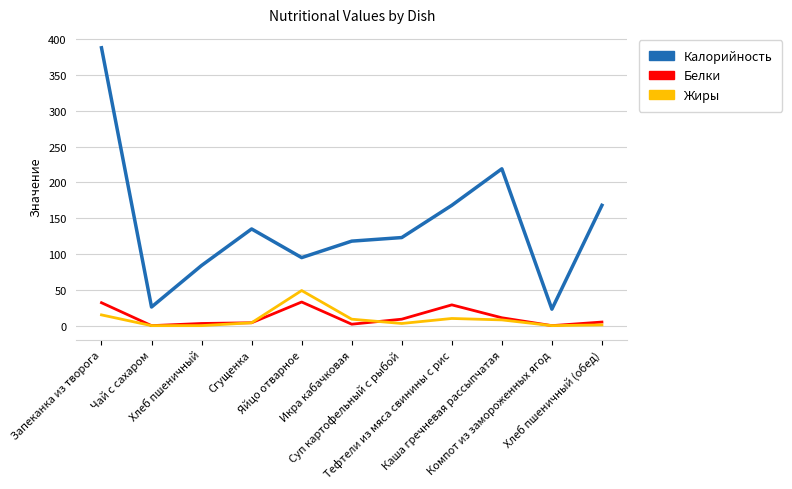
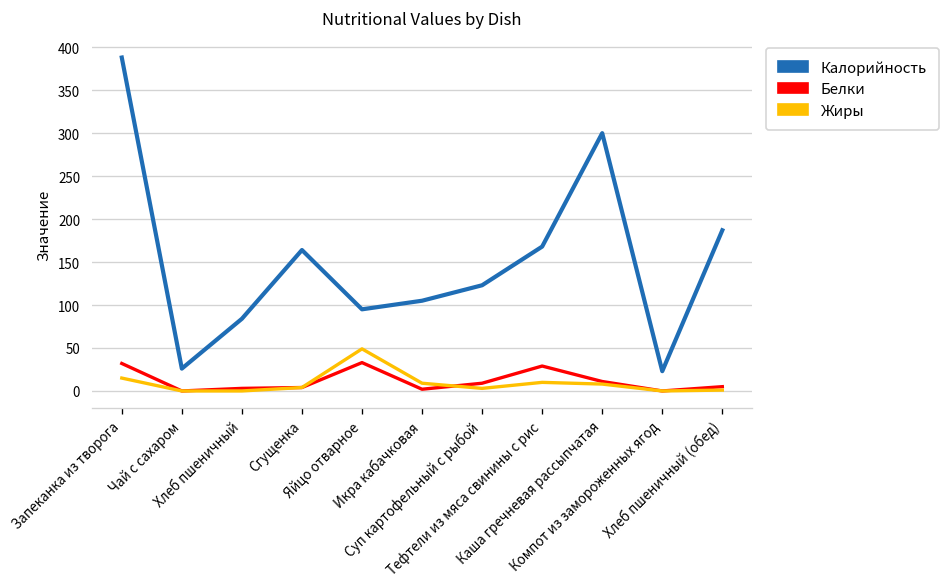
  {
    "Калорийность": {
      "Запеканка из творога": 390,
      "Чай с сахаром": 30,
      "Хлеб пшеничный": 80,
-     "Сгущенка": 140,
+     "Сгущенка": 160,
      "Яйцо отварное": 100,
-     "Икра кабачковая": 120,
+     "Икра кабачковая": 110,
      "Суп картофельный с рыбой": 120,
      "Тефтели из мяса свинины с рис": 170,
-     "Каша гречневая рассыпчатая": 220,
+     "Каша гречневая рассыпчатая": 300,
      "Компот из замороженных ягод": 20,
-     "Хлеб пшеничный (обед)": 170
+     "Хлеб пшеничный (обед)": 190
    },
    "Белки": {
      "Запеканка из творога": 30,
      "Яйцо отварное": 30,
      "Икра кабачковая": 0,
      "Суп картофельный с рыбой": 10,
      "Тефтели из мяса свинины с рис": 30,
      "Хлеб пшеничный (обед)": 10
    },
    "Жиры": {
      "Запеканка из творога": 20,
      "Яйцо отварное": 50,
      "Икра кабачковая": 10,
      "Суп картофельный с рыбой": 0,
      "Тефтели из мяса свинины с рис": 10,
      "Хлеб пшеничный (обед)": 0
    }
  }
